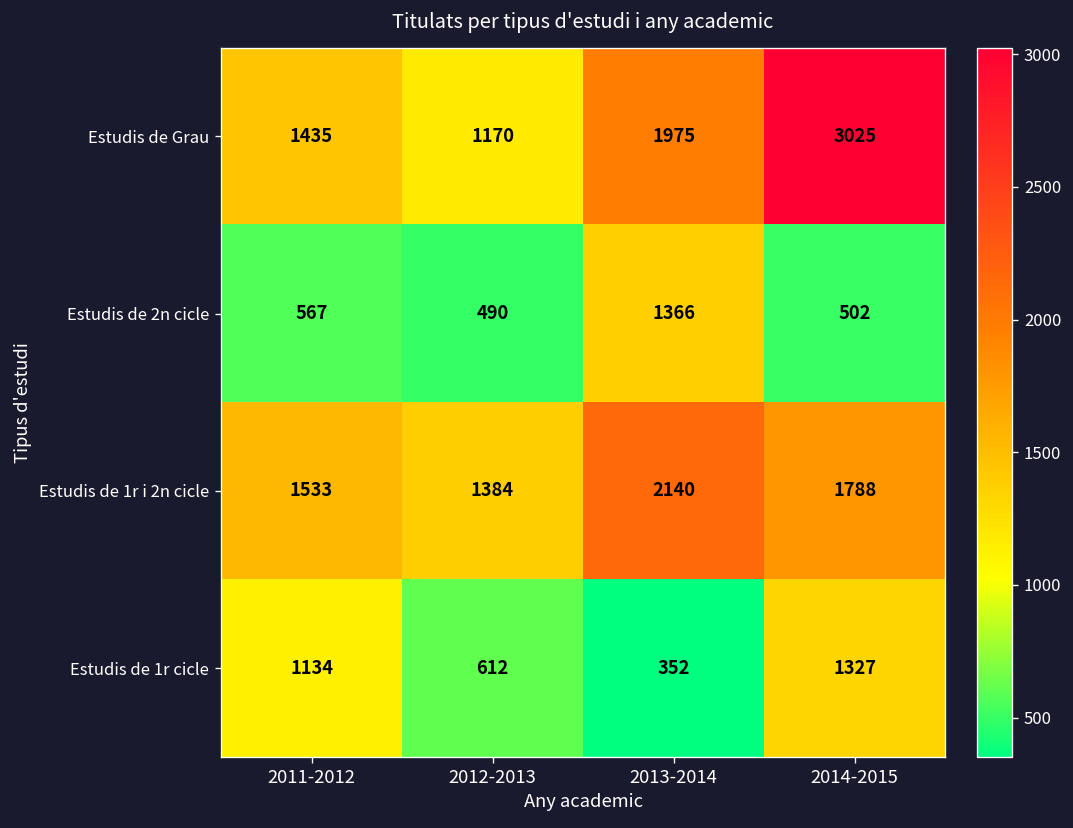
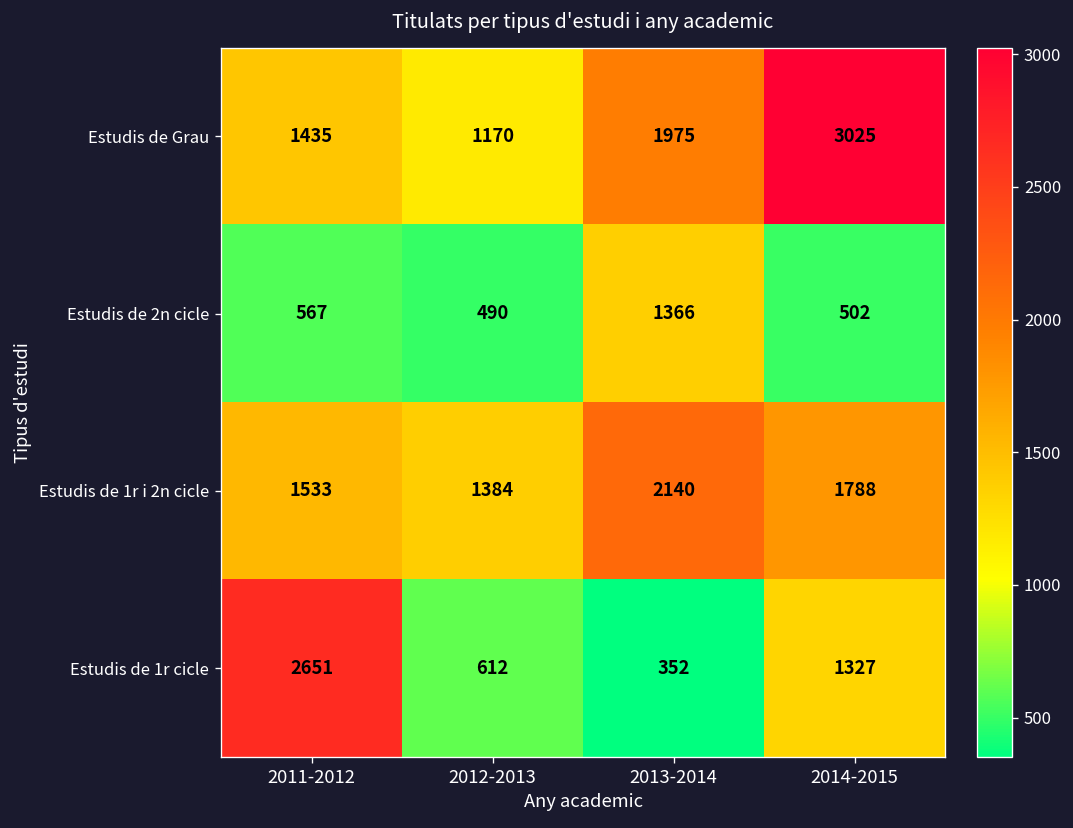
  {
    "Estudis de Grau": {
      "2011-2012": 1435,
      "2012-2013": 1170,
      "2013-2014": 1975,
      "2014-2015": 3025
    },
    "Estudis de 2n cicle": {
      "2011-2012": 567,
      "2012-2013": 490,
      "2013-2014": 1366,
      "2014-2015": 502
    },
    "Estudis de 1r i 2n cicle": {
      "2011-2012": 1533,
      "2012-2013": 1384,
      "2013-2014": 2140,
      "2014-2015": 1788
    },
    "Estudis de 1r cicle": {
-     "2011-2012": 1134,
+     "2011-2012": 2651,
      "2012-2013": 612,
      "2013-2014": 352,
      "2014-2015": 1327
    }
  }
